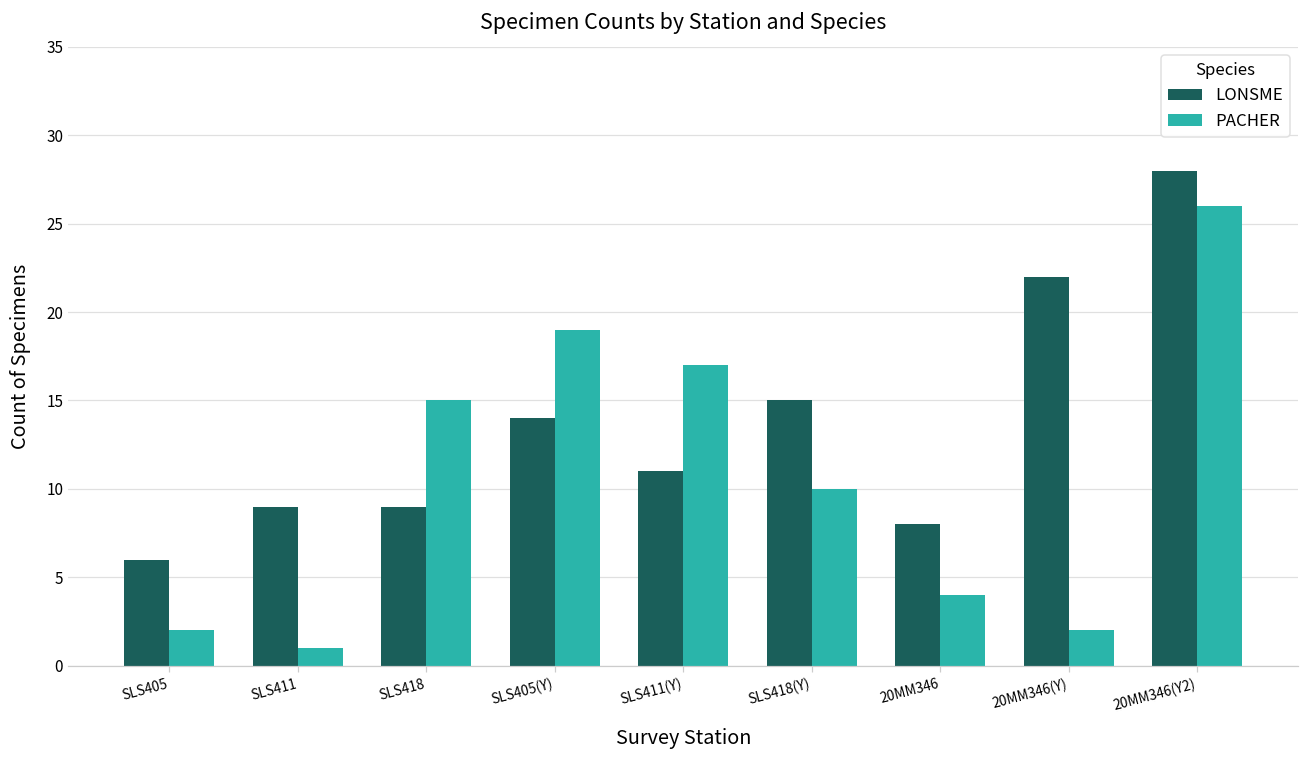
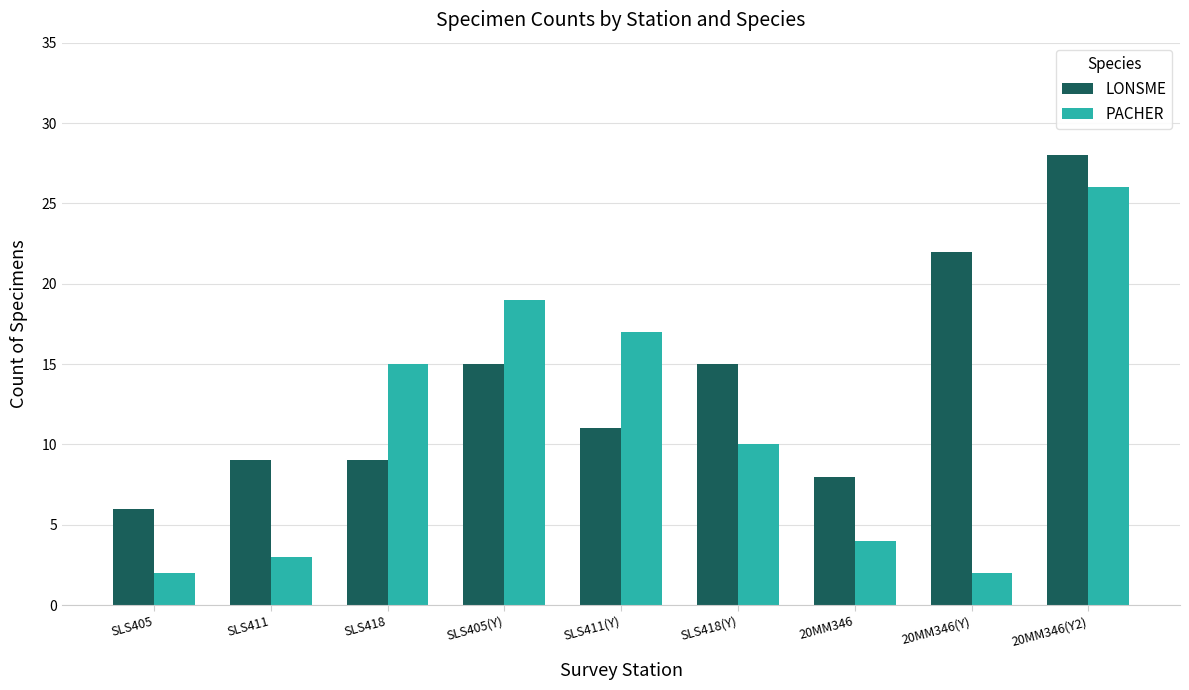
  {
    "LONSME": {
      "SLS405": 6,
      "SLS411": 9,
      "SLS418": 9,
-     "SLS405(Y)": 14,
+     "SLS405(Y)": 15,
      "SLS411(Y)": 11,
      "SLS418(Y)": 15,
      "20MM346": 8,
      "20MM346(Y)": 22,
      "20MM346(Y2)": 28
    },
    "PACHER": {
      "SLS405": 2,
-     "SLS411": 1,
+     "SLS411": 3,
      "SLS418": 15,
      "SLS405(Y)": 19,
      "SLS411(Y)": 17,
      "SLS418(Y)": 10,
      "20MM346": 4,
      "20MM346(Y)": 2,
      "20MM346(Y2)": 26
    }
  }
